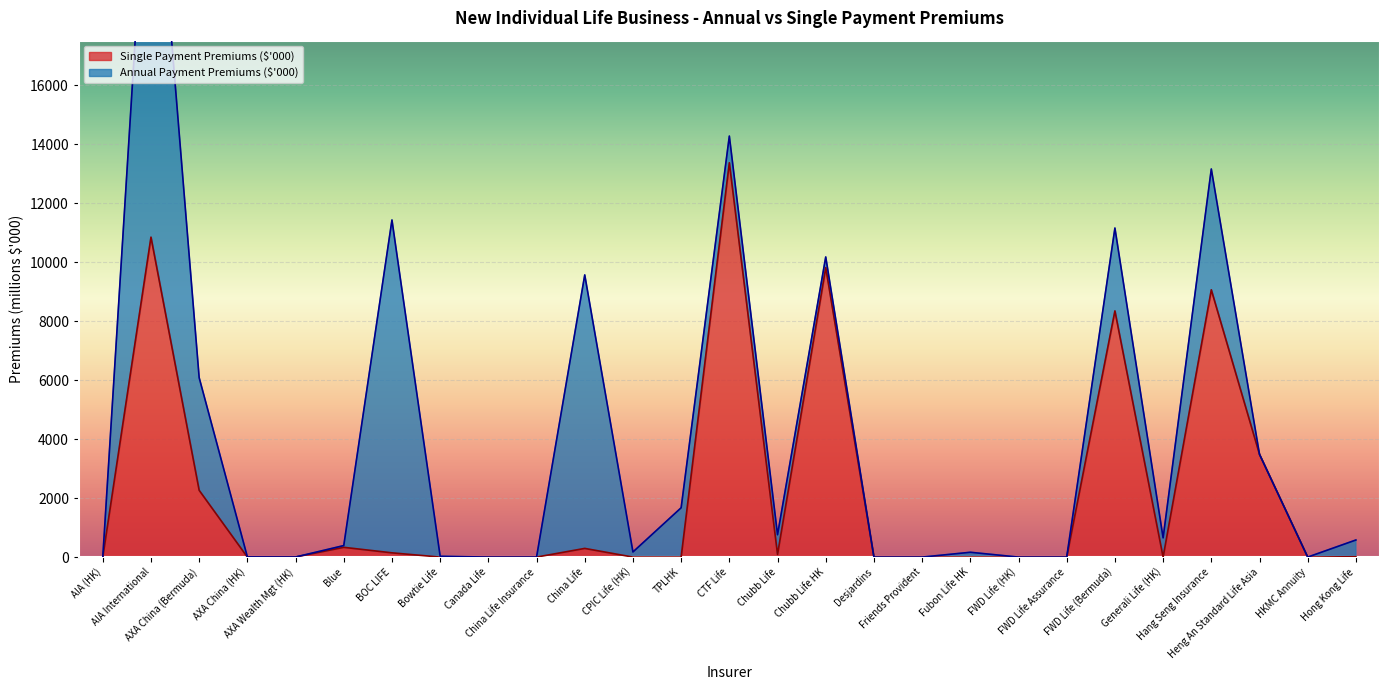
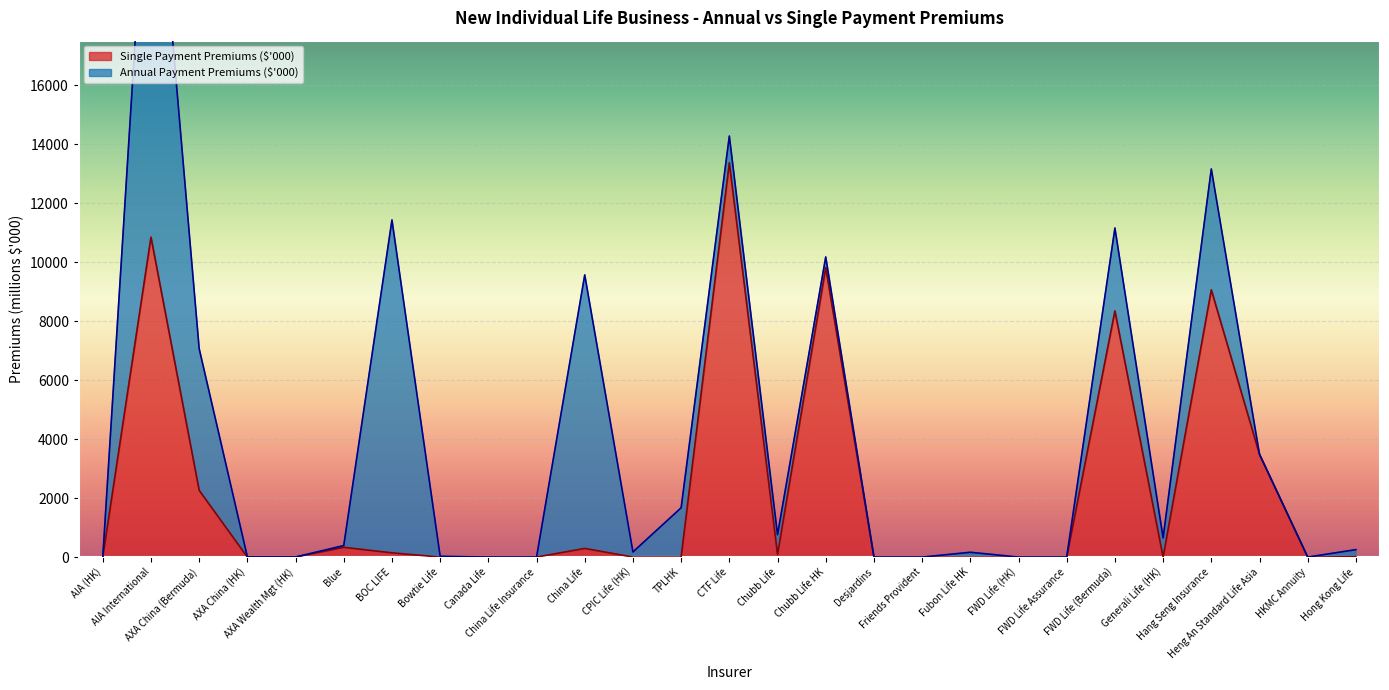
  {
    "Single Payment Premiums ($'000)": {
      "AIA International": 10900,
      "AXA China (Bermuda)": 2300,
      "BOC LIFE": 100,
      "China Life": 300,
      "CPIC Life (HK)": 0,
      "TPLHK": 0,
      "CTF Life": 13400,
      "Chubb Life": 100,
      "Chubb Life HK": 9800,
      "Fubon Life HK": 0,
      "FWD Life (Bermuda)": 8300,
      "Generali Life (HK)": 0,
      "Hang Seng Insurance": 9100,
      "Hong Kong Life": 0
    },
    "Annual Payment Premiums ($'000)": {
-     "AXA China (Bermuda)": 3800,
+     "AXA China (Bermuda)": 4800,
      "BOC LIFE": 11300,
      "China Life": 9300,
      "CPIC Life (HK)": 200,
      "TPLHK": 1700,
      "CTF Life": 900,
      "Chubb Life": 700,
      "Chubb Life HK": 400,
      "Fubon Life HK": 200,
      "FWD Life (Bermuda)": 2800,
      "Generali Life (HK)": 700,
      "Hang Seng Insurance": 4100,
-     "Hong Kong Life": 600
+     "Hong Kong Life": 200
    }
  }
